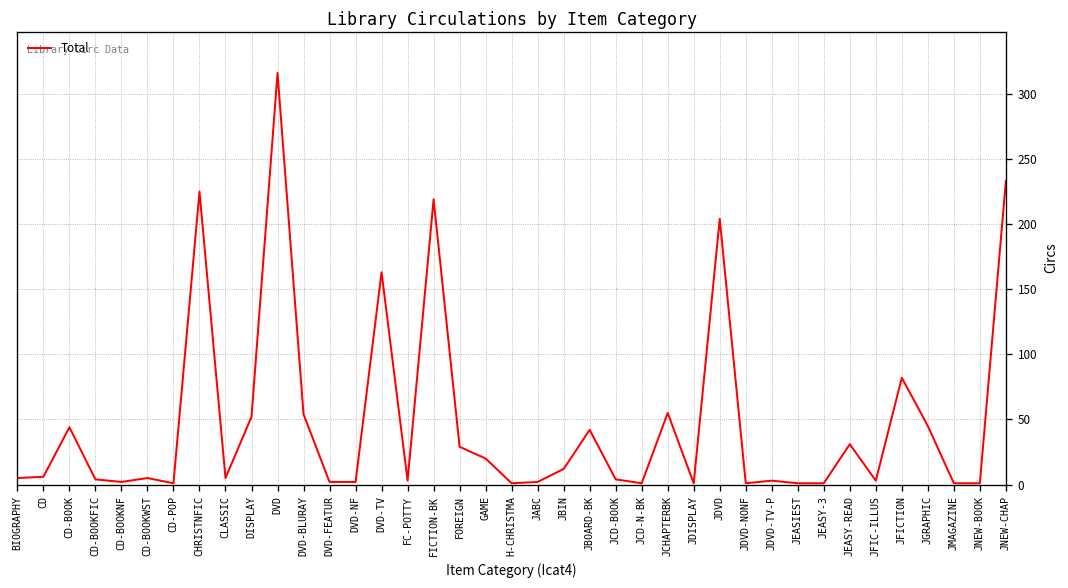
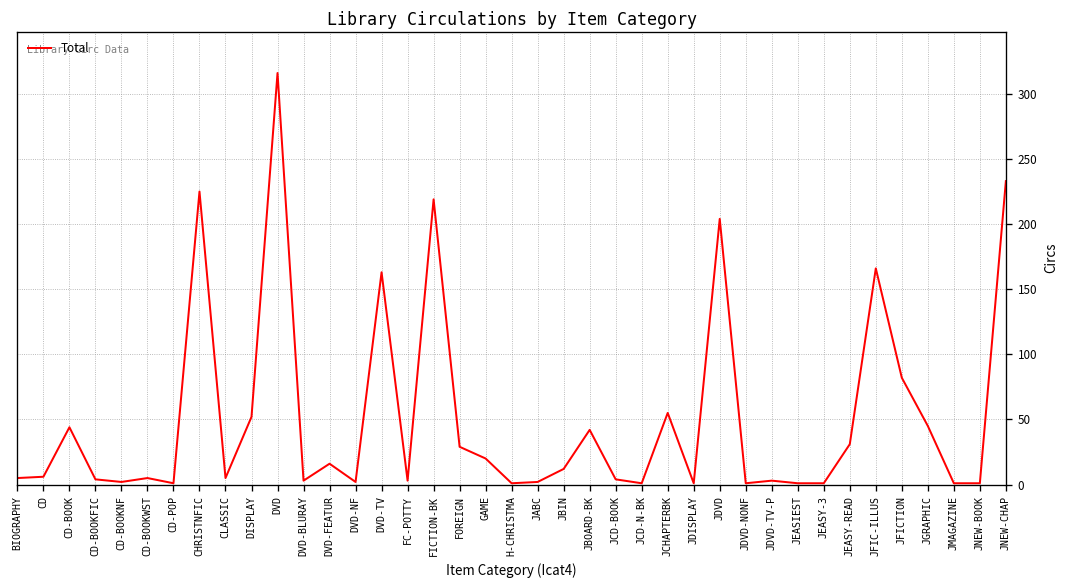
  {
    "BIOGRAPHY": 5,
    "CD": 6,
    "CD-BOOK": 44,
    "CD-BOOKFIC": 4,
    "CD-BOOKNF": 2,
    "CD-BOOKWST": 5,
    "CD-POP": 1,
    "CHRISTNFIC": 225,
    "CLASSIC": 5,
    "DISPLAY": 52,
    "DVD": 316,
-   "DVD-BLURAY": 54,
-   "DVD-FEATUR": 2,
+   "DVD-BLURAY": 3,
+   "DVD-FEATUR": 16,
    "DVD-NF": 2,
    "DVD-TV": 163,
    "FC-POTTY": 3,
    "FICTION-BK": 219,
    "FOREIGN": 29,
    "GAME": 20,
    "H-CHRISTMA": 1,
    "JABC": 2,
    "JBIN": 12,
    "JBOARD-BK": 42,
    "JCD-BOOK": 4,
    "JCD-N-BK": 1,
    "JCHAPTERBK": 55,
    "JDISPLAY": 1,
    "JDVD": 204,
    "JDVD-NONF": 1,
    "JDVD-TV-P": 3,
    "JEASIEST": 1,
    "JEASY-3": 1,
    "JEASY-READ": 31,
-   "JFIC-ILLUS": 3,
+   "JFIC-ILLUS": 166,
    "JFICTION": 82,
    "JGRAPHIC": 45,
    "JMAGAZINE": 1,
    "JNEW-BOOK": 1,
    "JNEW-CHAP": 233
  }
